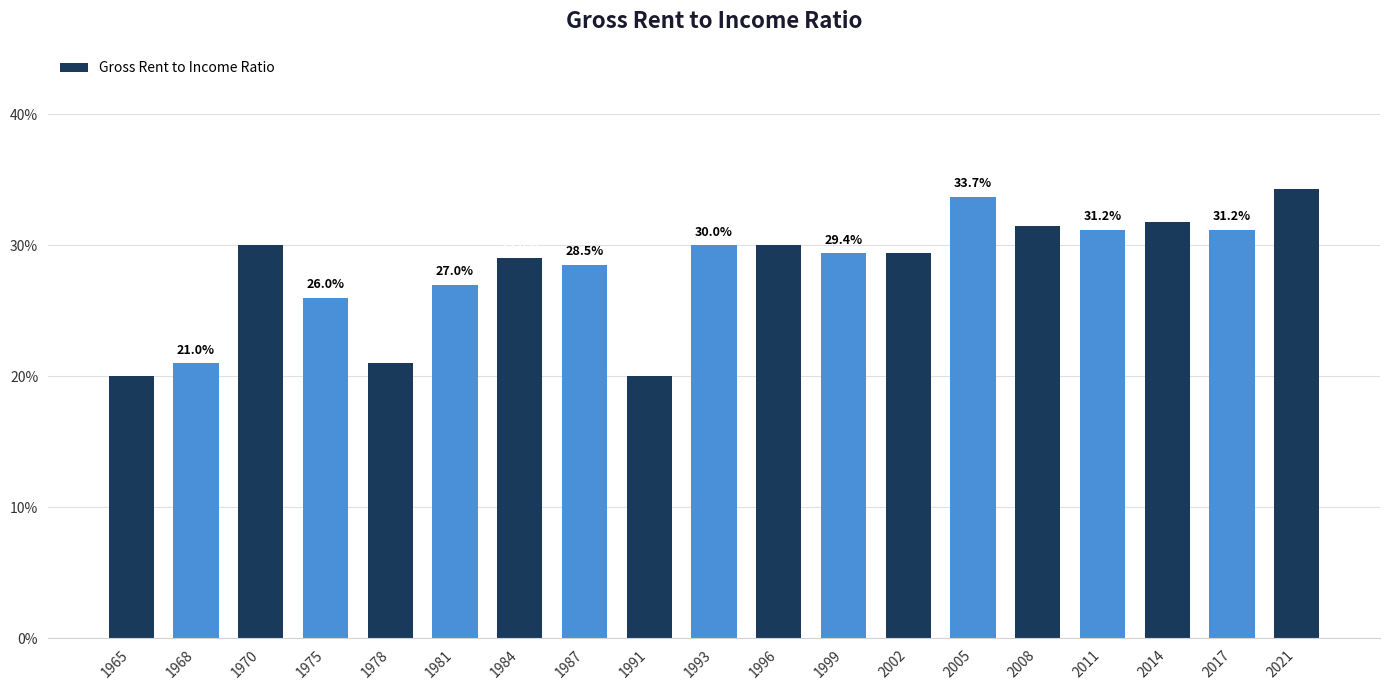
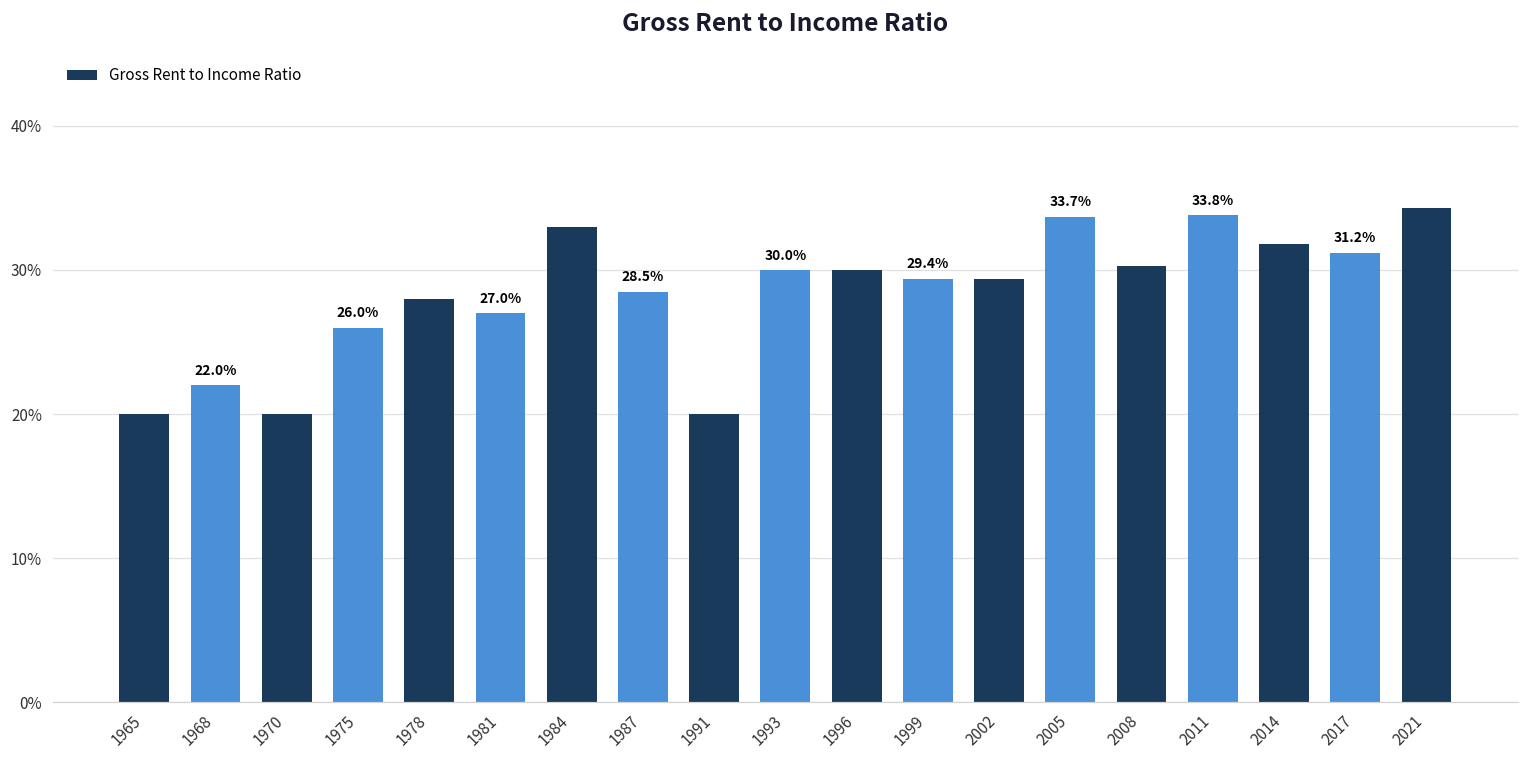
  {
-   "1968": "21.0%",
-   "1970": "30.0%",
+   "1968": "22.0%",
+   "1970": "20.0%",
    "1975": "26.0%",
-   "1978": "21.0%",
+   "1978": "28.0%",
    "1981": "27.0%",
-   "1984": "29.0%",
+   "1984": "33.0%",
    "1987": "28.5%",
    "1993": "30.0%",
    "1999": "29.4%",
    "2005": "33.7%",
-   "2008": "31.5%",
-   "2011": "31.2%",
+   "2008": "30.3%",
+   "2011": "33.8%",
    "2017": "31.2%"
  }
